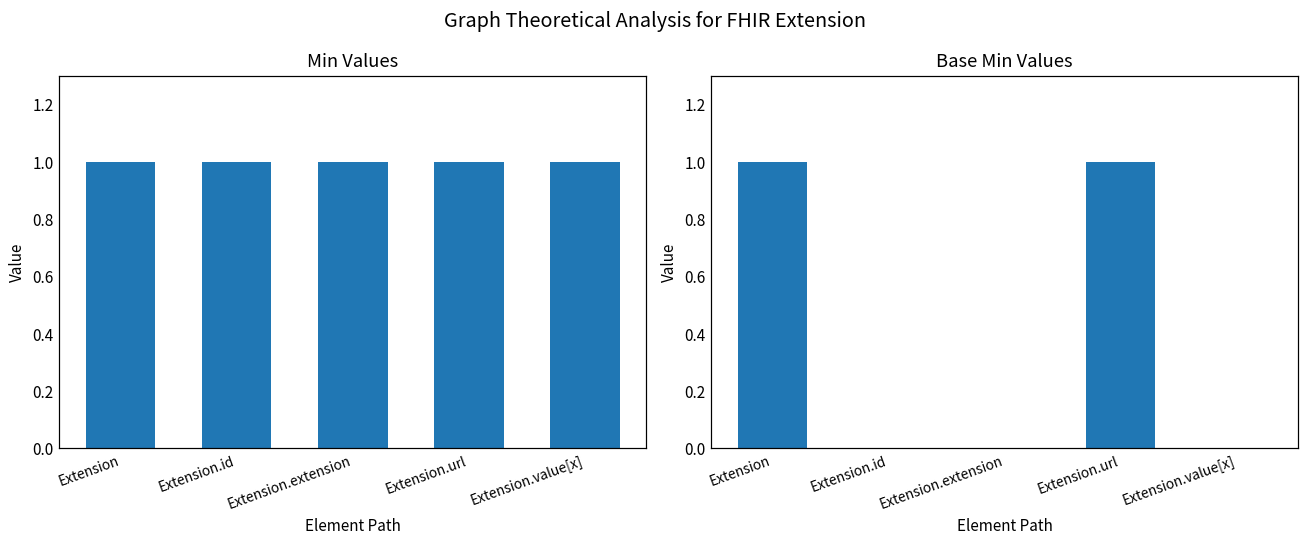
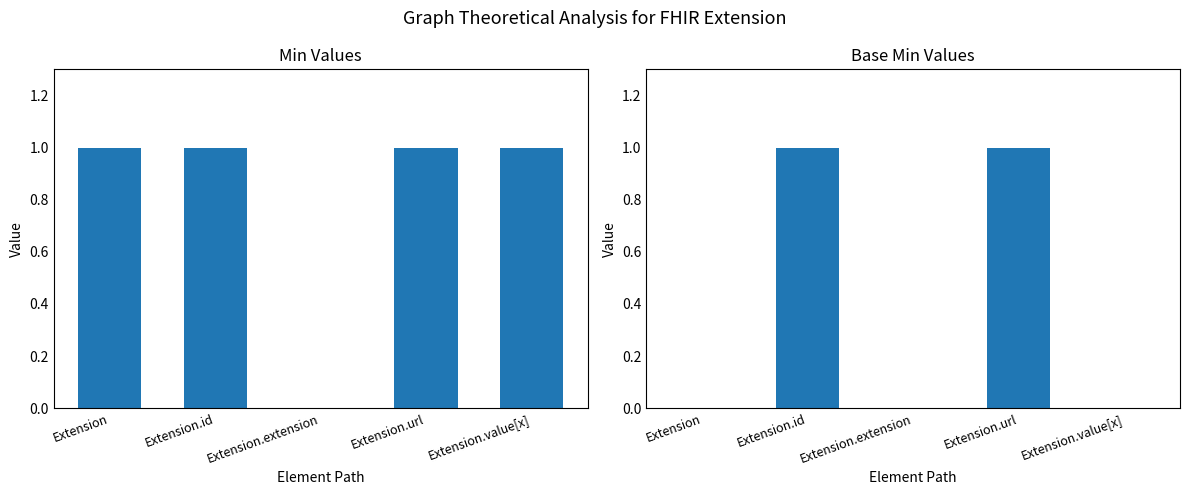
  {
    "Min Values": {
      "Extension": 1,
      "Extension.id": 1,
-     "Extension.extension": 1,
+     "Extension.extension": 0,
      "Extension.url": 1,
      "Extension.value[x]": 1
    },
    "Base Min Values": {
-     "Extension": 1,
-     "Extension.id": 0,
+     "Extension": 0,
+     "Extension.id": 1,
      "Extension.extension": 0,
      "Extension.url": 1,
      "Extension.value[x]": 0
    }
  }
